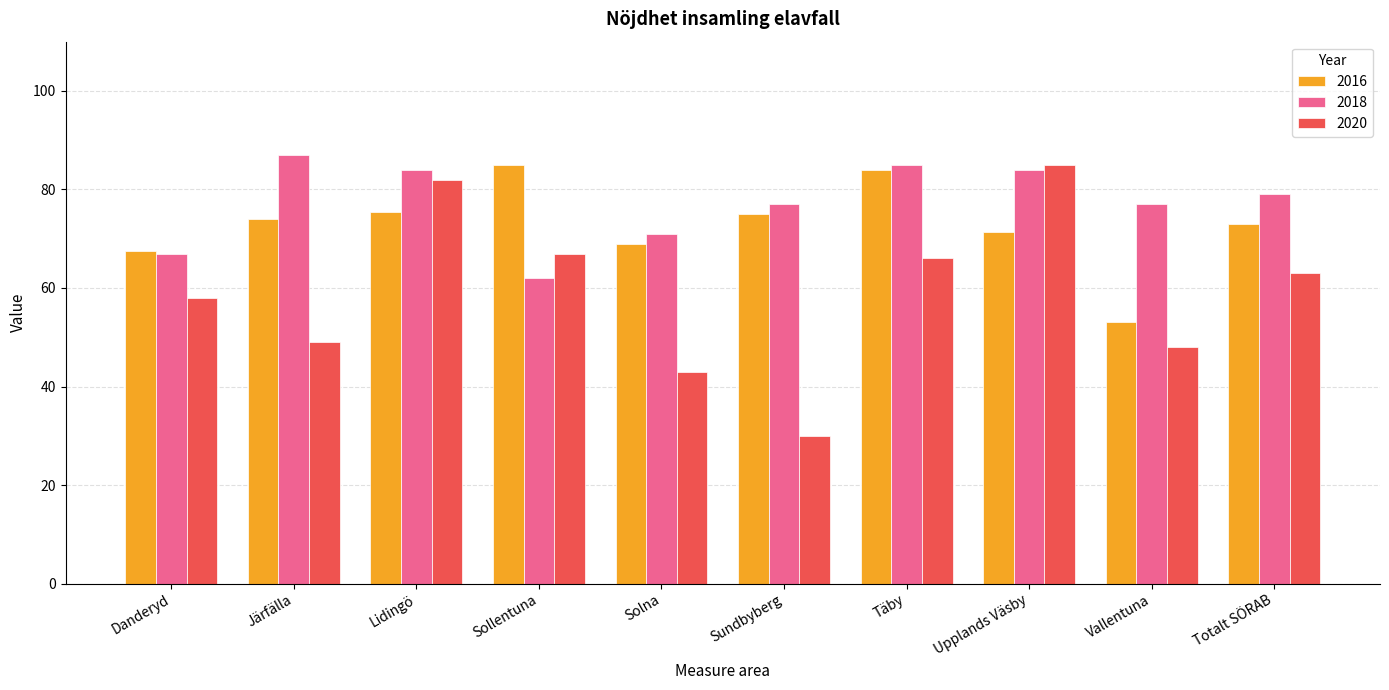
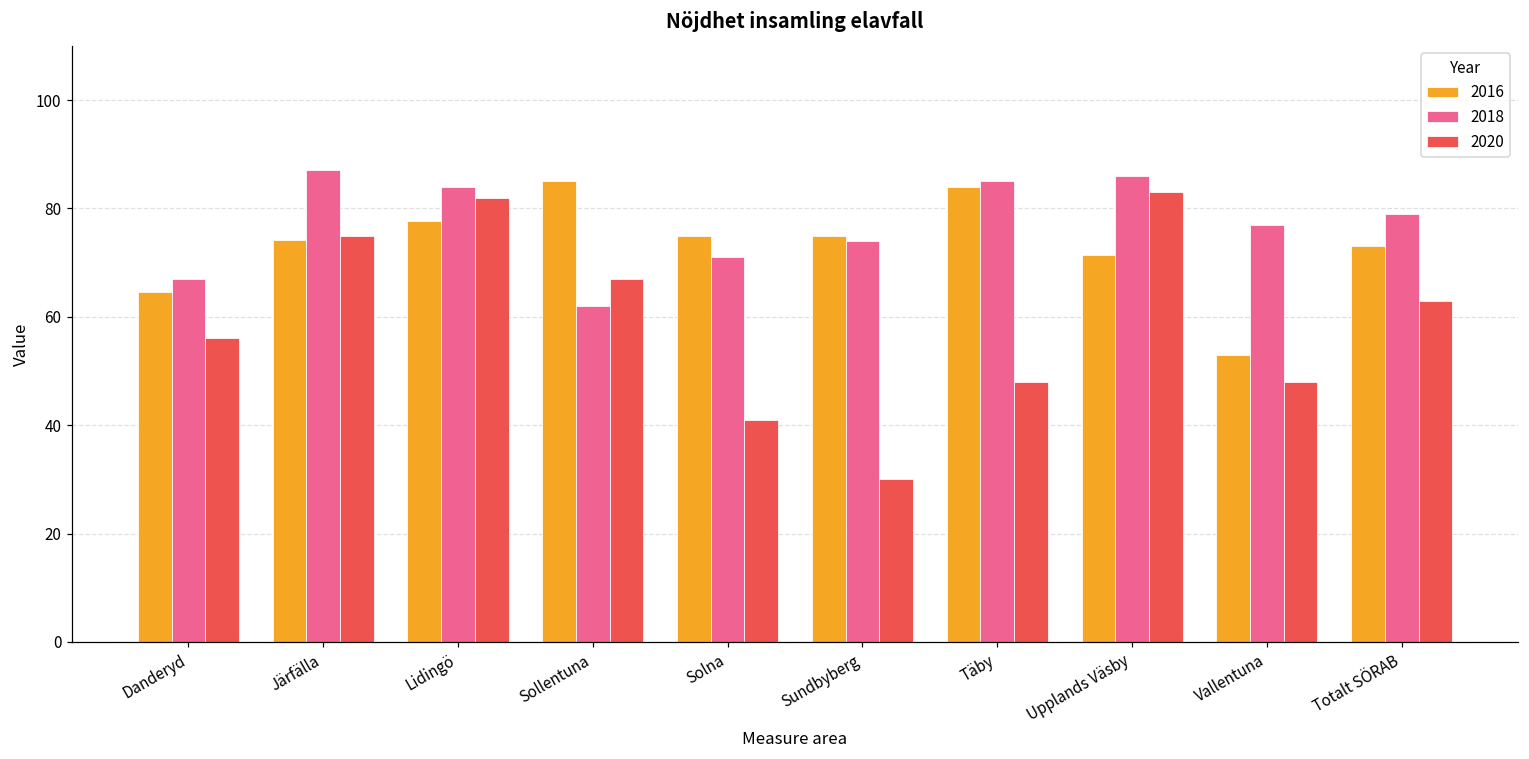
  {
    "2016": {
-     "Danderyd": 68,
+     "Danderyd": 65,
      "Järfälla": 74,
-     "Lidingö": 76,
+     "Lidingö": 78,
      "Sollentuna": 85,
-     "Solna": 69,
+     "Solna": 75,
      "Sundbyberg": 75,
      "Täby": 84,
      "Upplands Väsby": 71,
      "Vallentuna": 53,
      "Totalt SÖRAB": 73
    },
    "2018": {
      "Danderyd": 67,
      "Järfälla": 87,
      "Lidingö": 84,
      "Sollentuna": 62,
      "Solna": 71,
-     "Sundbyberg": 77,
+     "Sundbyberg": 74,
      "Täby": 85,
-     "Upplands Väsby": 84,
+     "Upplands Väsby": 86,
      "Vallentuna": 77,
      "Totalt SÖRAB": 79
    },
    "2020": {
-     "Danderyd": 58,
-     "Järfälla": 49,
+     "Danderyd": 56,
+     "Järfälla": 75,
      "Lidingö": 82,
      "Sollentuna": 67,
-     "Solna": 43,
+     "Solna": 41,
      "Sundbyberg": 30,
-     "Täby": 66,
-     "Upplands Väsby": 85,
+     "Täby": 48,
+     "Upplands Väsby": 83,
      "Vallentuna": 48,
      "Totalt SÖRAB": 63
    }
  }
